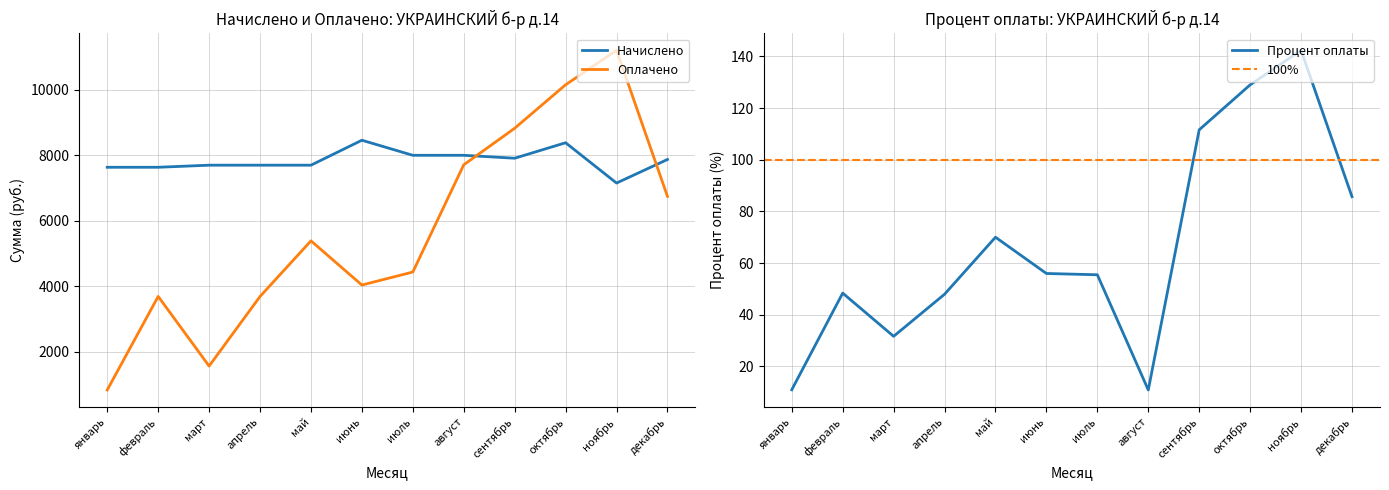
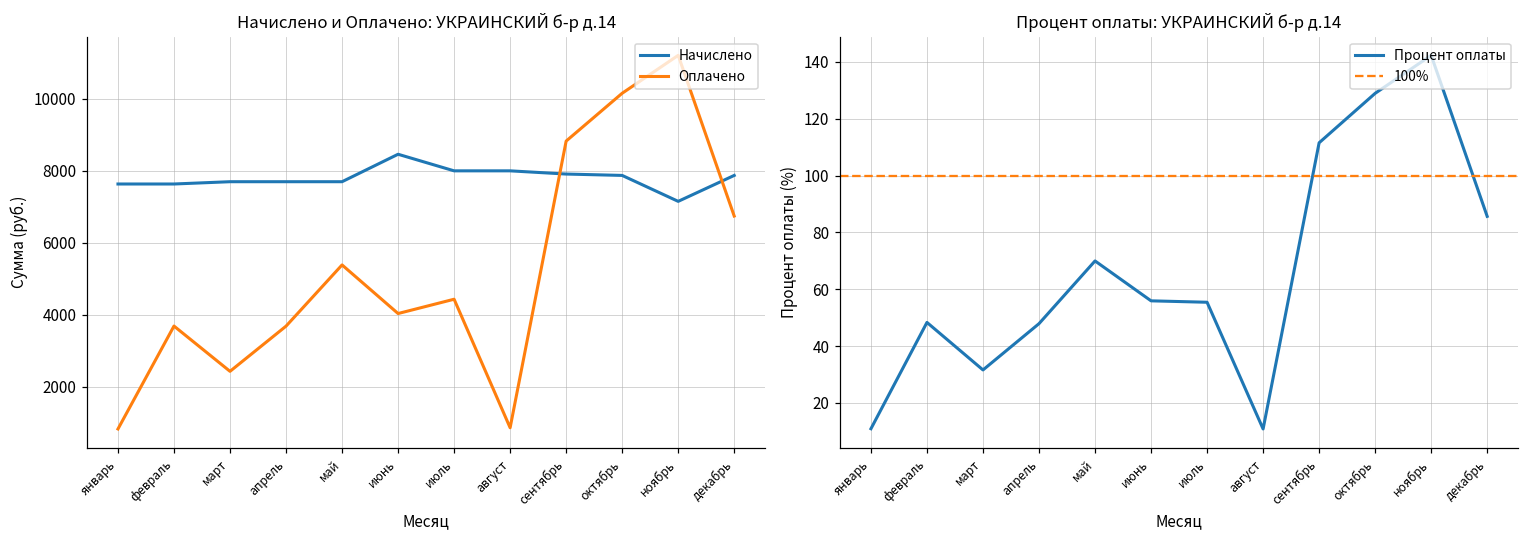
  {
    "Начислено и Оплачено: УКРАИНСКИЙ б-р д.14": {
      "Начислено": {
        "январь": 7600,
        "февраль": 7600,
        "март": 7700,
        "апрель": 7700,
        "май": 7700,
        "июнь": 8500,
        "июль": 8000,
        "август": 8000,
        "сентябрь": 7900,
-       "октябрь": 8400,
+       "октябрь": 7900,
        "ноябрь": 7100,
        "декабрь": 7900
      },
      "Оплачено": {
        "январь": 800,
        "февраль": 3700,
-       "март": 1600,
+       "март": 2400,
        "апрель": 3700,
        "май": 5400,
        "июнь": 4000,
        "июль": 4400,
-       "август": 7700,
+       "август": 900,
        "сентябрь": 8800,
        "октябрь": 10100,
        "декабрь": 6700
      }
    },
    "Процент оплаты: УКРАИНСКИЙ б-р д.14": {
      "январь": 11,
      "февраль": 48,
      "март": 32,
      "апрель": 48,
      "май": 70,
      "июнь": 56,
      "июль": 55,
      "август": 11,
      "сентябрь": 112,
      "октябрь": 129,
      "декабрь": 86
    }
  }
